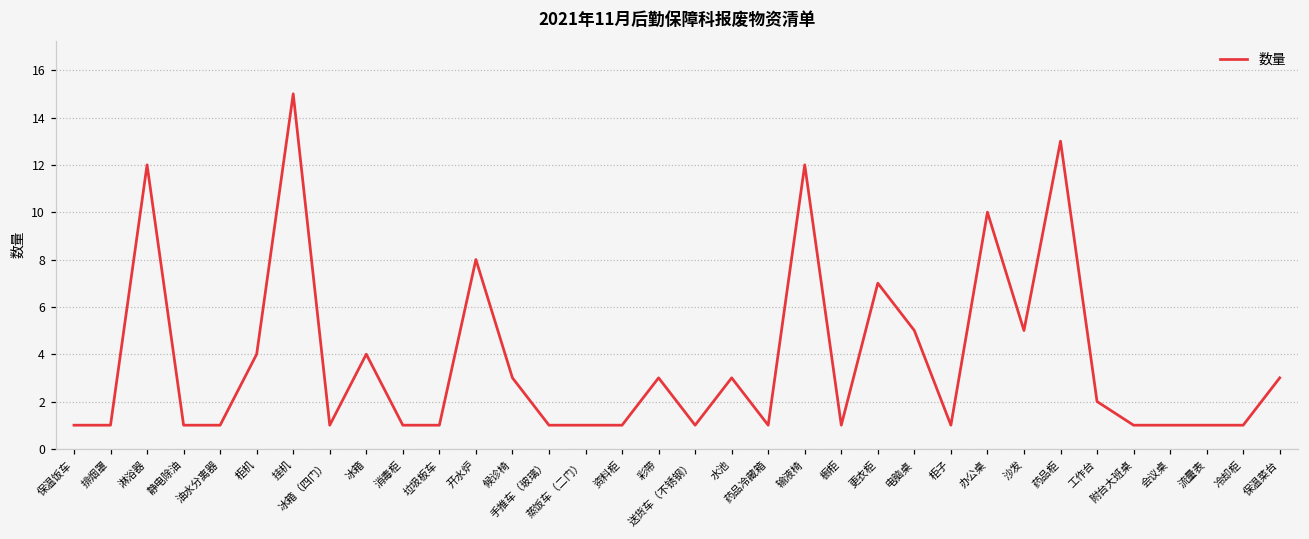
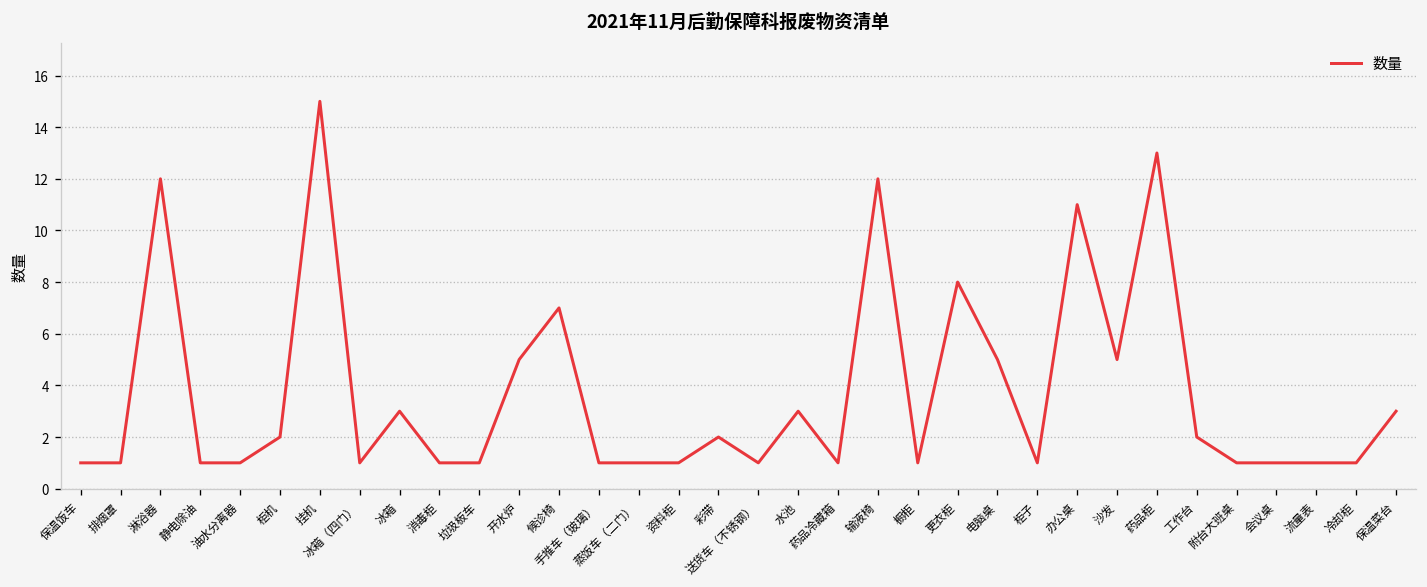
  {
    "保温饭车": 1,
    "排烟罩": 1,
    "淋浴器": 12,
    "静电除油": 1,
    "油水分离器": 1,
-   "柜机": 4,
+   "柜机": 2,
    "挂机": 15,
    "冰箱（四门）": 1,
-   "冰箱": 4,
+   "冰箱": 3,
    "消毒柜": 1,
    "垃圾板车": 1,
-   "开水炉": 8,
-   "候诊椅": 3,
+   "开水炉": 5,
+   "候诊椅": 7,
    "手推车（玻璃）": 1,
    "蒸饭车（二门）": 1,
    "资料柜": 1,
-   "彩带": 3,
+   "彩带": 2,
    "送货车（不锈钢）": 1,
    "水池": 3,
    "药品冷藏箱": 1,
    "输液椅": 12,
    "橱柜": 1,
-   "更衣柜": 7,
+   "更衣柜": 8,
    "电脑桌": 5,
    "柜子": 1,
-   "办公桌": 10,
+   "办公桌": 11,
    "沙发": 5,
    "药品柜": 13,
    "工作台": 2,
    "附台大班桌": 1,
    "会议桌": 1,
    "流量表": 1,
    "冷却柜": 1,
    "保温菜台": 3
  }
